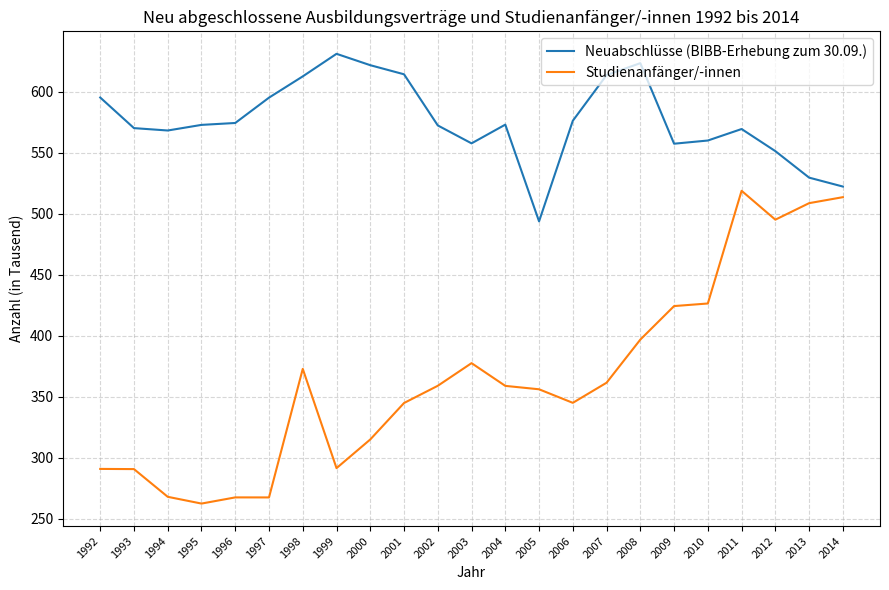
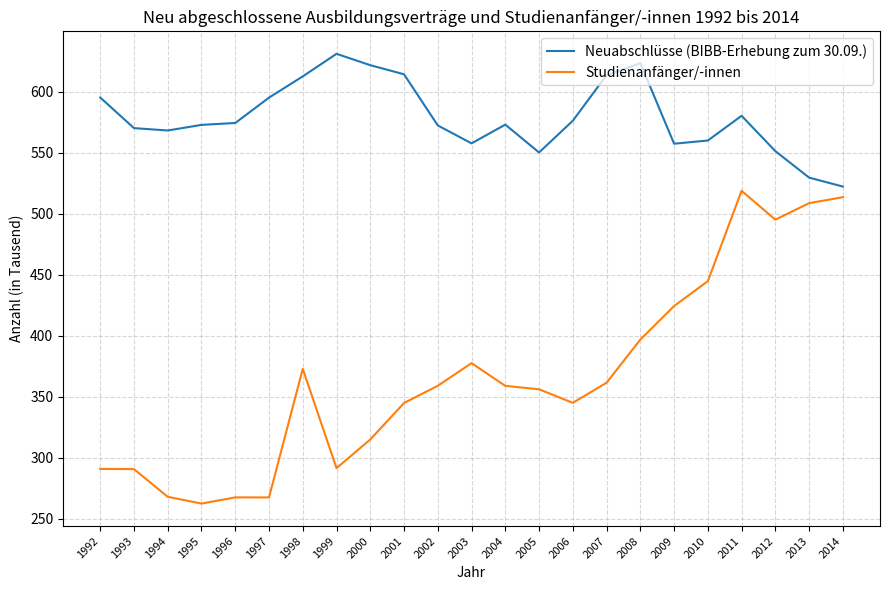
  {
    "Neuabschlüsse (BIBB-Erhebung zum 30.09.)": {
      "1992": 595,
      "1993": 570,
      "1994": 568,
      "1995": 573,
      "1996": 574,
      "1997": 595,
      "1998": 613,
      "1999": 631,
      "2000": 622,
      "2001": 614,
      "2002": 572,
      "2003": 558,
      "2004": 573,
-     "2005": 494,
+     "2005": 550,
      "2006": 576,
      "2009": 557,
      "2010": 560,
-     "2011": 569,
+     "2011": 580,
      "2012": 551,
      "2013": 530,
      "2014": 522
    },
    "Studienanfänger/-innen": {
      "1992": 291,
      "1993": 291,
      "1994": 268,
      "1995": 262,
      "1996": 267,
      "1997": 267,
      "1998": 373,
      "1999": 291,
      "2000": 315,
      "2001": 345,
      "2002": 359,
      "2003": 378,
      "2004": 359,
      "2005": 356,
      "2006": 345,
      "2007": 361,
      "2008": 397,
      "2009": 424,
-     "2010": 426,
+     "2010": 445,
      "2011": 519,
      "2012": 495,
      "2013": 509,
      "2014": 514
    }
  }
